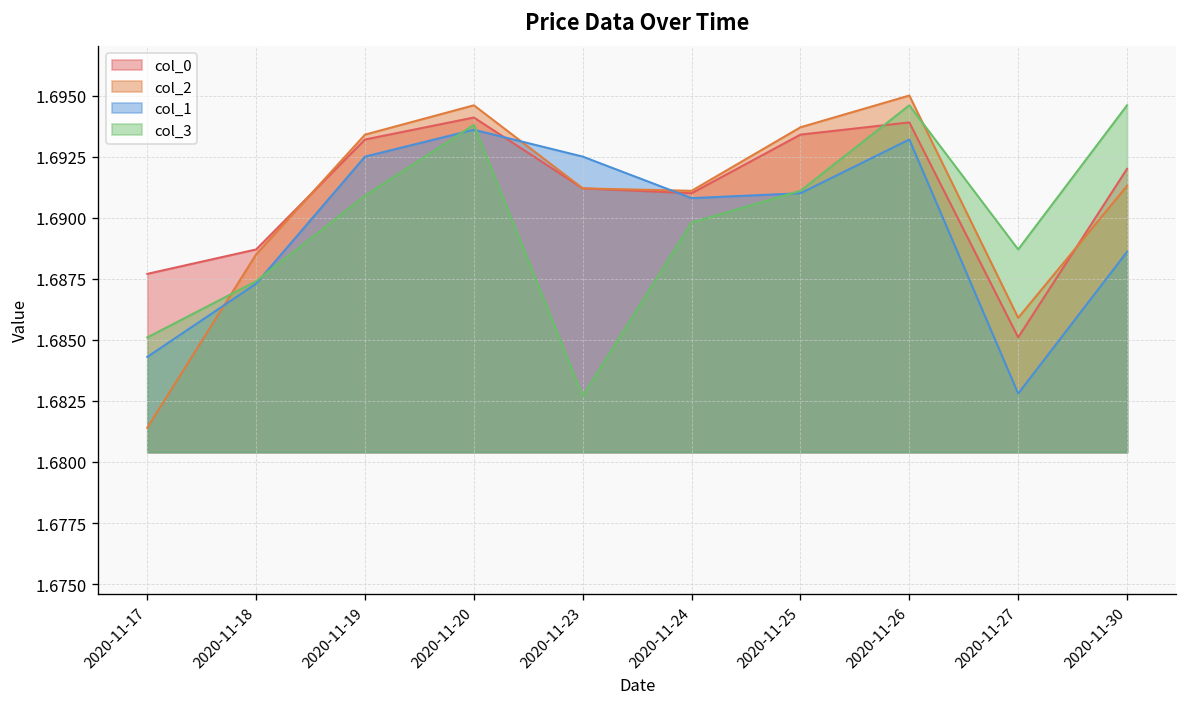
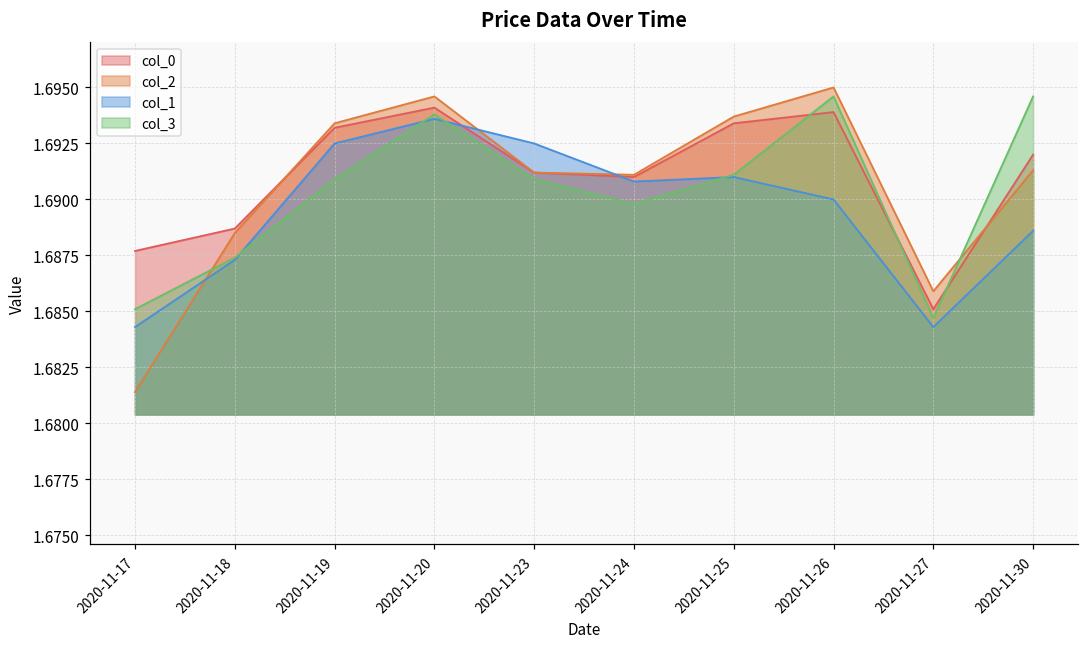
  {
    "col_1": {
      "2020-11-17": 1.6843,
      "2020-11-19": 1.6925,
      "2020-11-20": 1.6936,
      "2020-11-23": 1.6925,
      "2020-11-24": 1.6908,
-     "2020-11-26": 1.6932,
-     "2020-11-27": 1.6828,
+     "2020-11-26": 1.6900,
+     "2020-11-27": 1.6843,
      "2020-11-30": 1.6886
    },
    "col_3": {
      "2020-11-17": 1.6851,
      "2020-11-19": 1.6909,
      "2020-11-20": 1.6938,
-     "2020-11-23": 1.6827,
+     "2020-11-23": 1.6909,
      "2020-11-24": 1.6898,
      "2020-11-26": 1.6946,
-     "2020-11-27": 1.6887,
+     "2020-11-27": 1.6847,
      "2020-11-30": 1.6946
    }
  }
